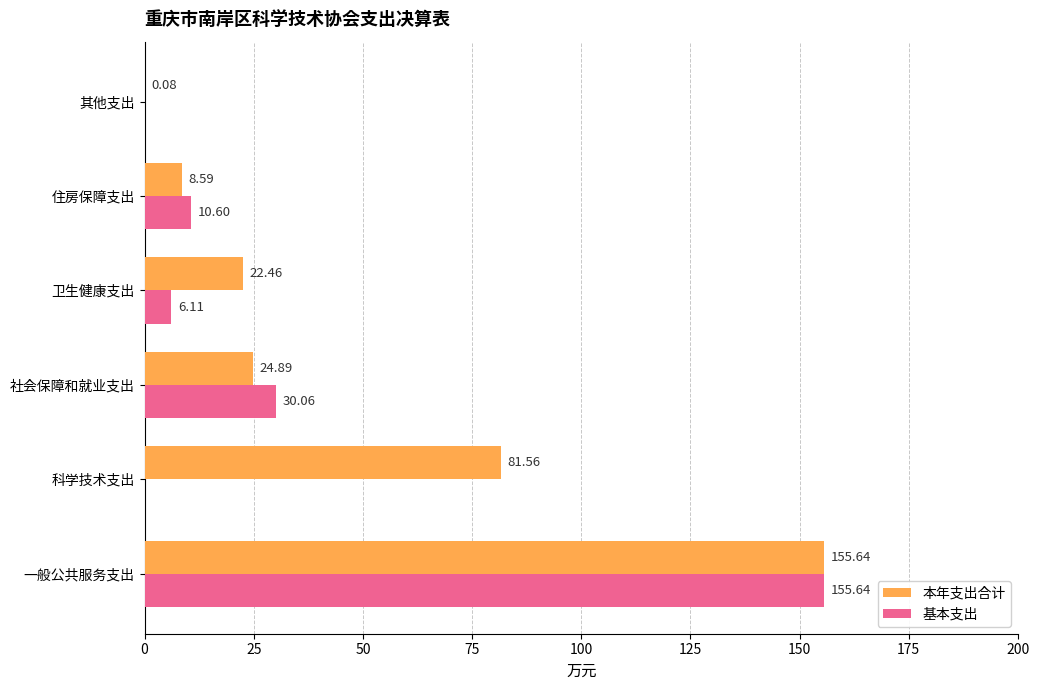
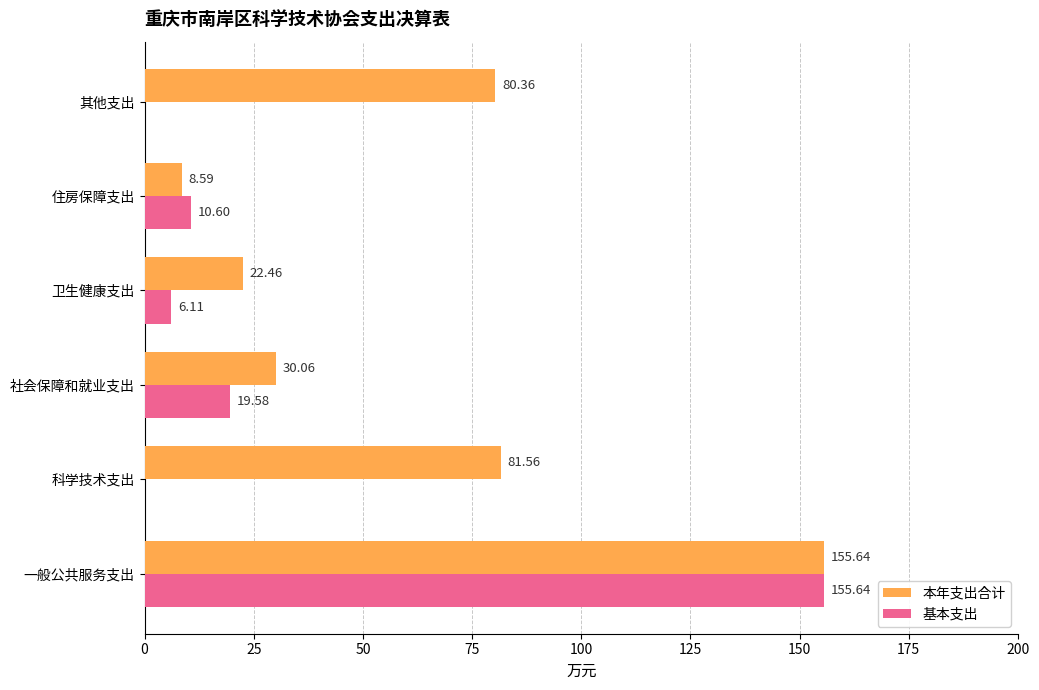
  {
    "本年支出合计": {
-     "其他支出": 0.08,
+     "其他支出": 80.36,
      "住房保障支出": 8.59,
      "卫生健康支出": 22.46,
-     "社会保障和就业支出": 24.89,
+     "社会保障和就业支出": 30.06,
      "科学技术支出": 81.56,
      "一般公共服务支出": 155.64
    },
    "基本支出": {
      "住房保障支出": 10.60,
      "卫生健康支出": 6.11,
-     "社会保障和就业支出": 30.06,
+     "社会保障和就业支出": 19.58,
      "一般公共服务支出": 155.64
    }
  }
